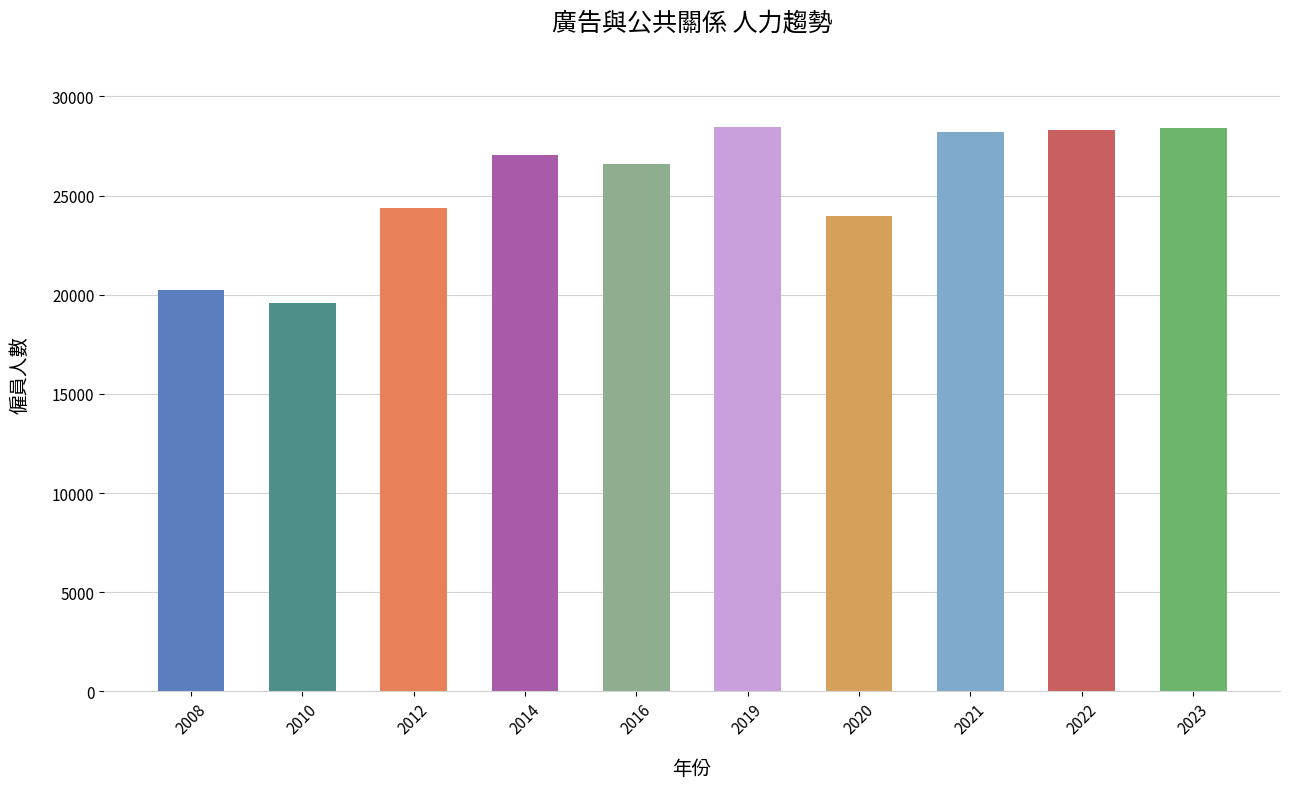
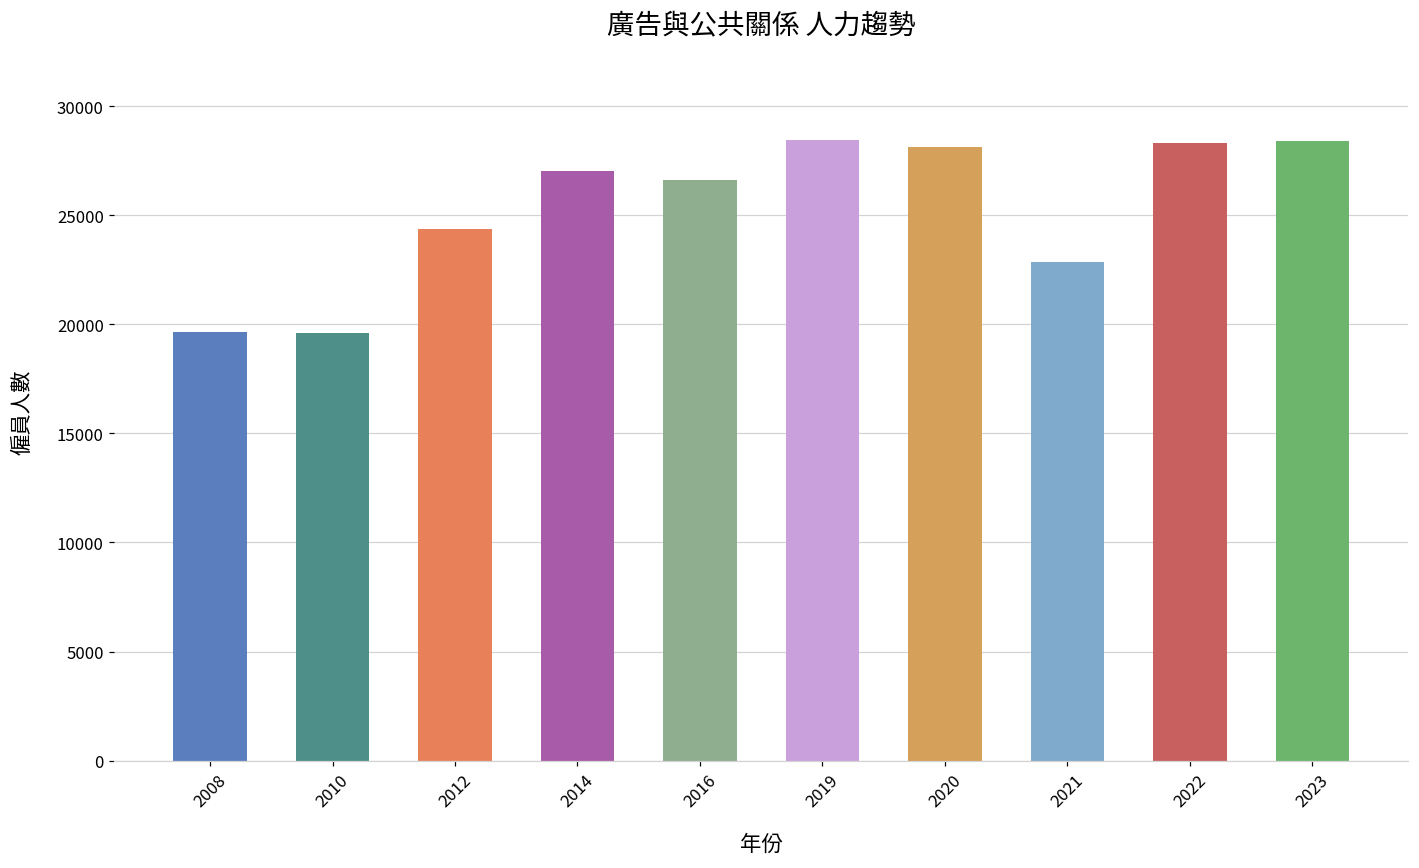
  {
-   "2008": 20300,
+   "2008": 19700,
    "2010": 19600,
    "2012": 24400,
    "2014": 27000,
    "2016": 26600,
    "2019": 28400,
-   "2020": 24000,
-   "2021": 28200,
+   "2020": 28100,
+   "2021": 22900,
    "2022": 28300,
    "2023": 28400
  }
